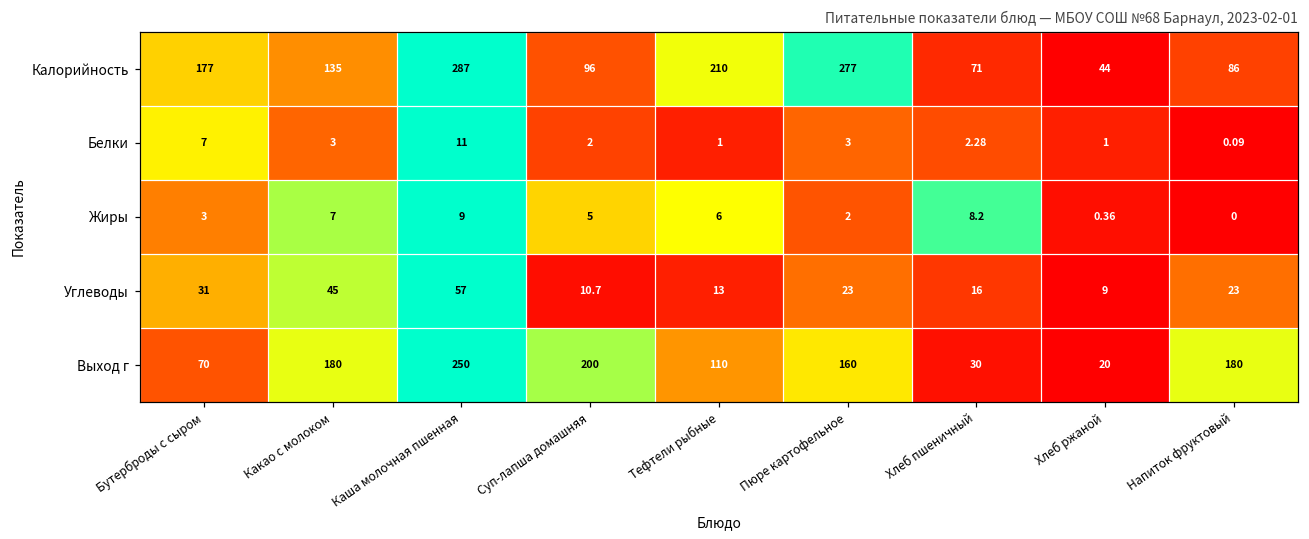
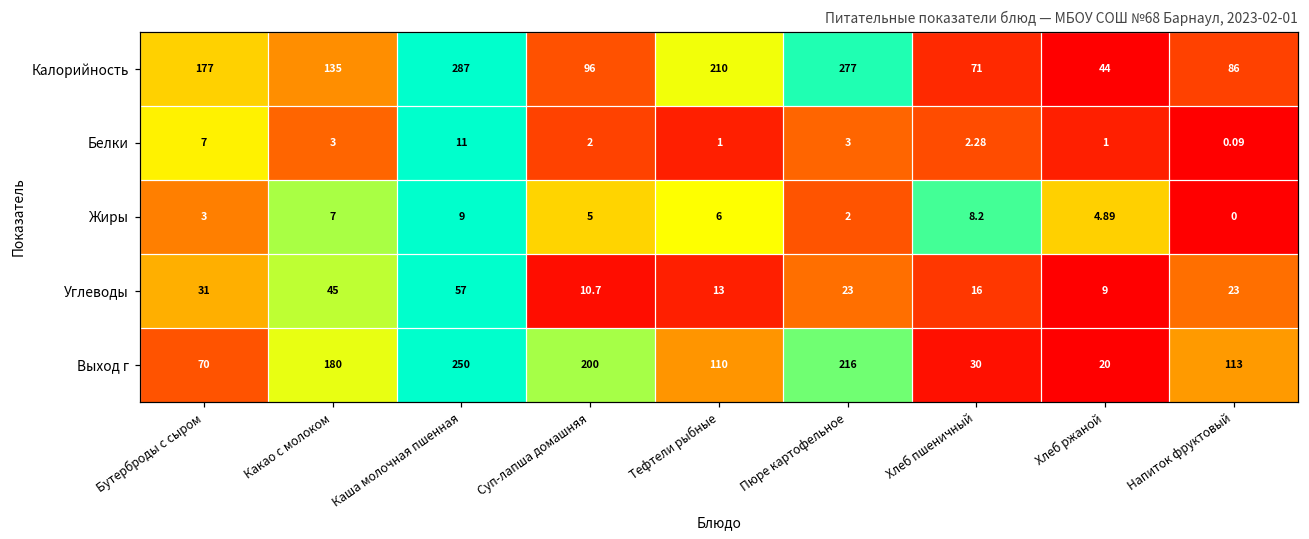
  {
    "Калорийность": {
      "Бутерброды с сыром": 177,
      "Какао с молоком": 135,
      "Каша молочная пшенная": 287,
      "Суп-лапша домашняя": 96,
      "Тефтели рыбные": 210,
      "Пюре картофельное": 277,
      "Хлеб пшеничный": 71,
      "Хлеб ржаной": 44,
      "Напиток фруктовый": 86
    },
    "Белки": {
      "Бутерброды с сыром": 7,
      "Какао с молоком": 3,
      "Каша молочная пшенная": 11,
      "Суп-лапша домашняя": 2,
      "Тефтели рыбные": 1,
      "Пюре картофельное": 3,
      "Хлеб пшеничный": 2.28,
      "Хлеб ржаной": 1,
      "Напиток фруктовый": 0.09
    },
    "Жиры": {
      "Бутерброды с сыром": 3,
      "Какао с молоком": 7,
      "Каша молочная пшенная": 9,
      "Суп-лапша домашняя": 5,
      "Тефтели рыбные": 6,
      "Пюре картофельное": 2,
      "Хлеб пшеничный": 8.2,
-     "Хлеб ржаной": 0.36,
+     "Хлеб ржаной": 4.89,
      "Напиток фруктовый": 0
    },
    "Углеводы": {
      "Бутерброды с сыром": 31,
      "Какао с молоком": 45,
      "Каша молочная пшенная": 57,
      "Суп-лапша домашняя": 10.7,
      "Тефтели рыбные": 13,
      "Пюре картофельное": 23,
      "Хлеб пшеничный": 16,
      "Хлеб ржаной": 9,
      "Напиток фруктовый": 23
    },
    "Выход г": {
      "Бутерброды с сыром": 70,
      "Какао с молоком": 180,
      "Каша молочная пшенная": 250,
      "Суп-лапша домашняя": 200,
      "Тефтели рыбные": 110,
-     "Пюре картофельное": 160,
+     "Пюре картофельное": 216,
      "Хлеб пшеничный": 30,
      "Хлеб ржаной": 20,
-     "Напиток фруктовый": 180
+     "Напиток фруктовый": 113
    }
  }
